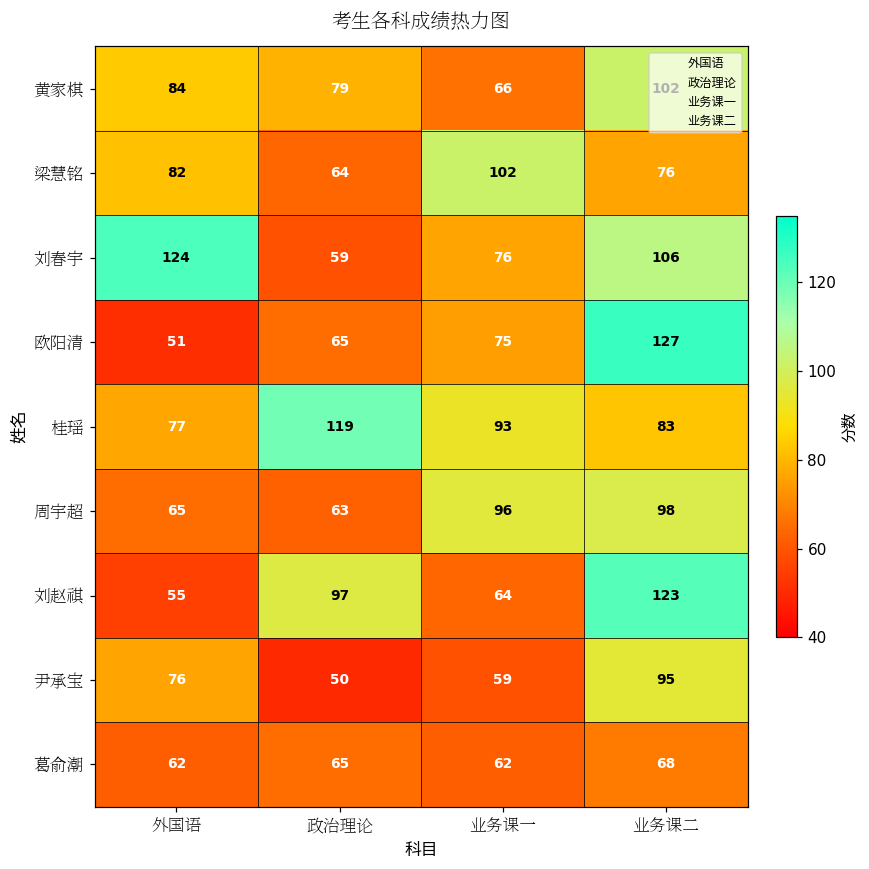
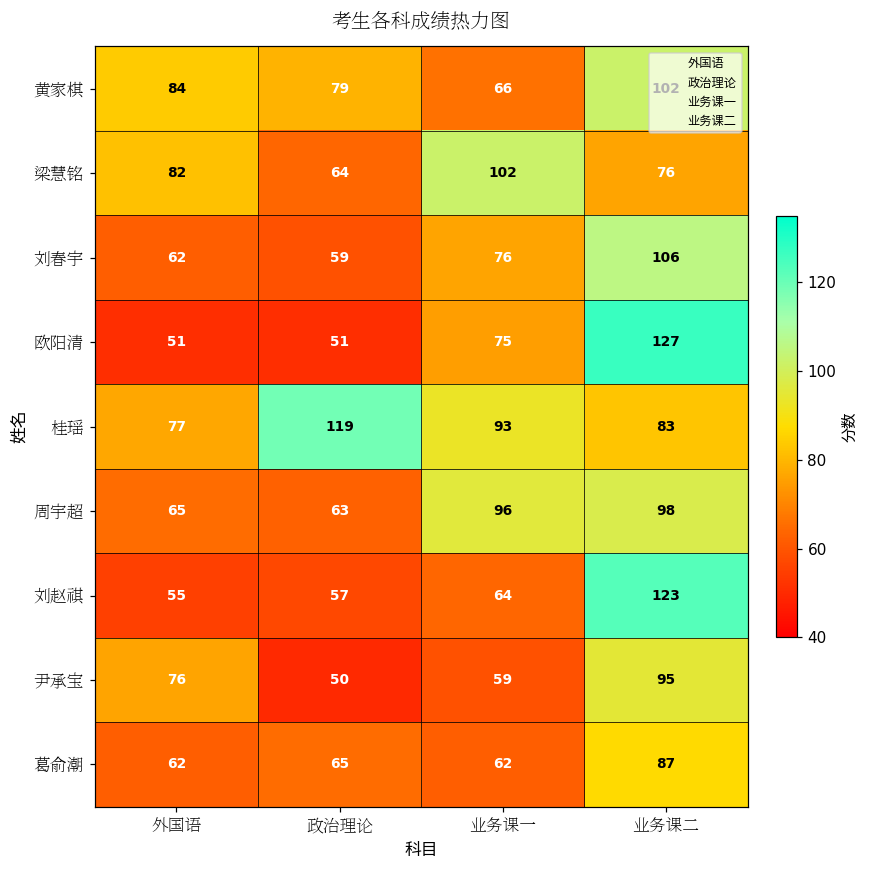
  {
    "黄家棋": {
      "外国语": 84,
      "政治理论": 79,
      "业务课一": 66
    },
    "梁慧铭": {
      "外国语": 82,
      "政治理论": 64,
      "业务课一": 102,
      "业务课二": 76
    },
    "刘春宇": {
-     "外国语": 124,
+     "外国语": 62,
      "政治理论": 59,
      "业务课一": 76,
      "业务课二": 106
    },
    "欧阳清": {
      "外国语": 51,
-     "政治理论": 65,
+     "政治理论": 51,
      "业务课一": 75,
      "业务课二": 127
    },
    "桂瑶": {
      "外国语": 77,
      "政治理论": 119,
      "业务课一": 93,
      "业务课二": 83
    },
    "周宇超": {
      "外国语": 65,
      "政治理论": 63,
      "业务课一": 96,
      "业务课二": 98
    },
    "刘赵祺": {
      "外国语": 55,
-     "政治理论": 97,
+     "政治理论": 57,
      "业务课一": 64,
      "业务课二": 123
    },
    "尹承宝": {
      "外国语": 76,
      "政治理论": 50,
      "业务课一": 59,
      "业务课二": 95
    },
    "葛俞潮": {
      "外国语": 62,
      "政治理论": 65,
      "业务课一": 62,
-     "业务课二": 68
+     "业务课二": 87
    }
  }
